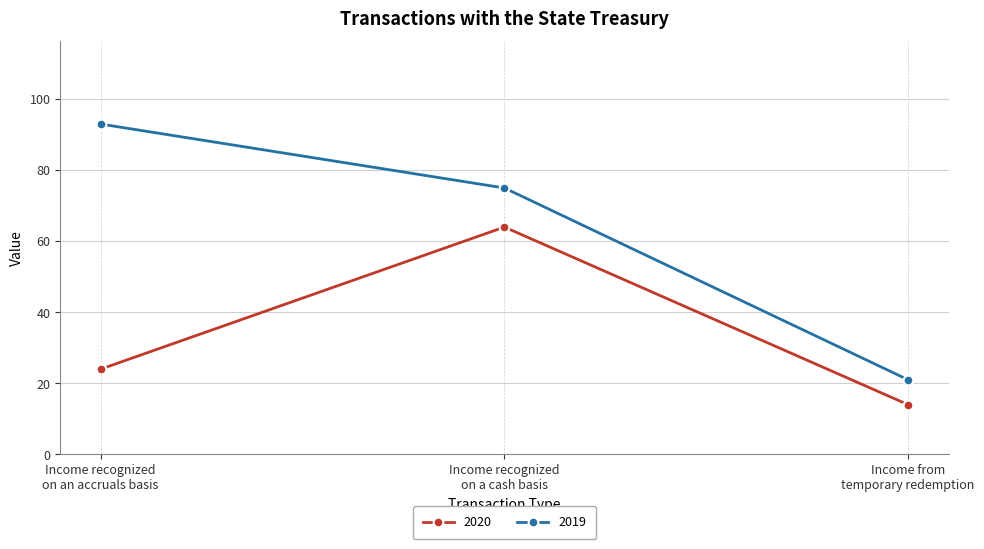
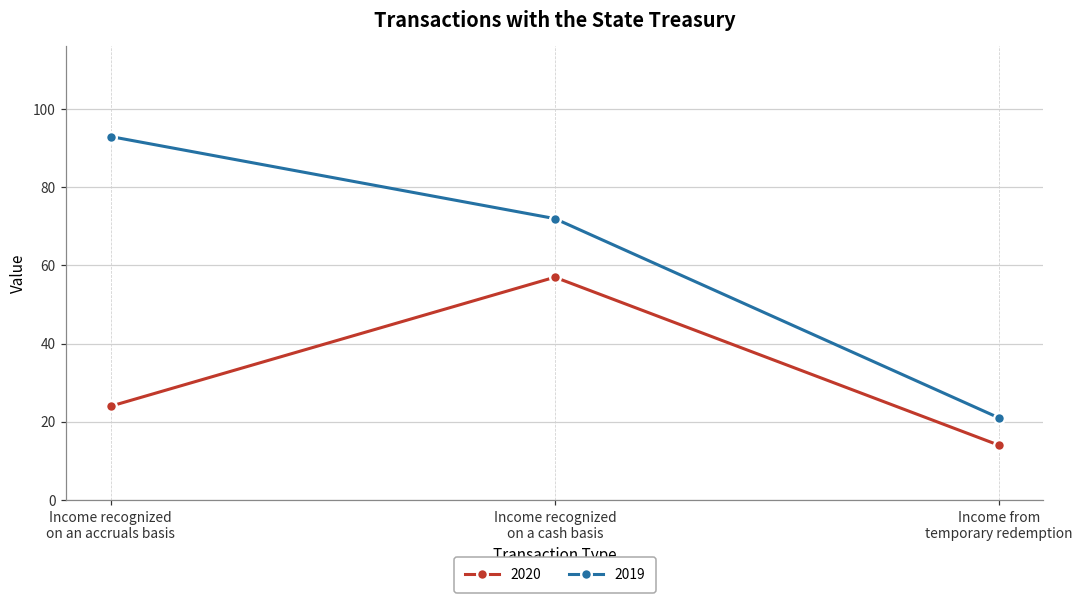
  {
    "2020": {
      "Income recognized on an accruals basis": 24,
-     "Income recognized on a cash basis": 64,
+     "Income recognized on a cash basis": 57,
      "Income from temporary redemption": 14
    },
    "2019": {
      "Income recognized on an accruals basis": 93,
-     "Income recognized on a cash basis": 75,
+     "Income recognized on a cash basis": 72,
      "Income from temporary redemption": 21
    }
  }
